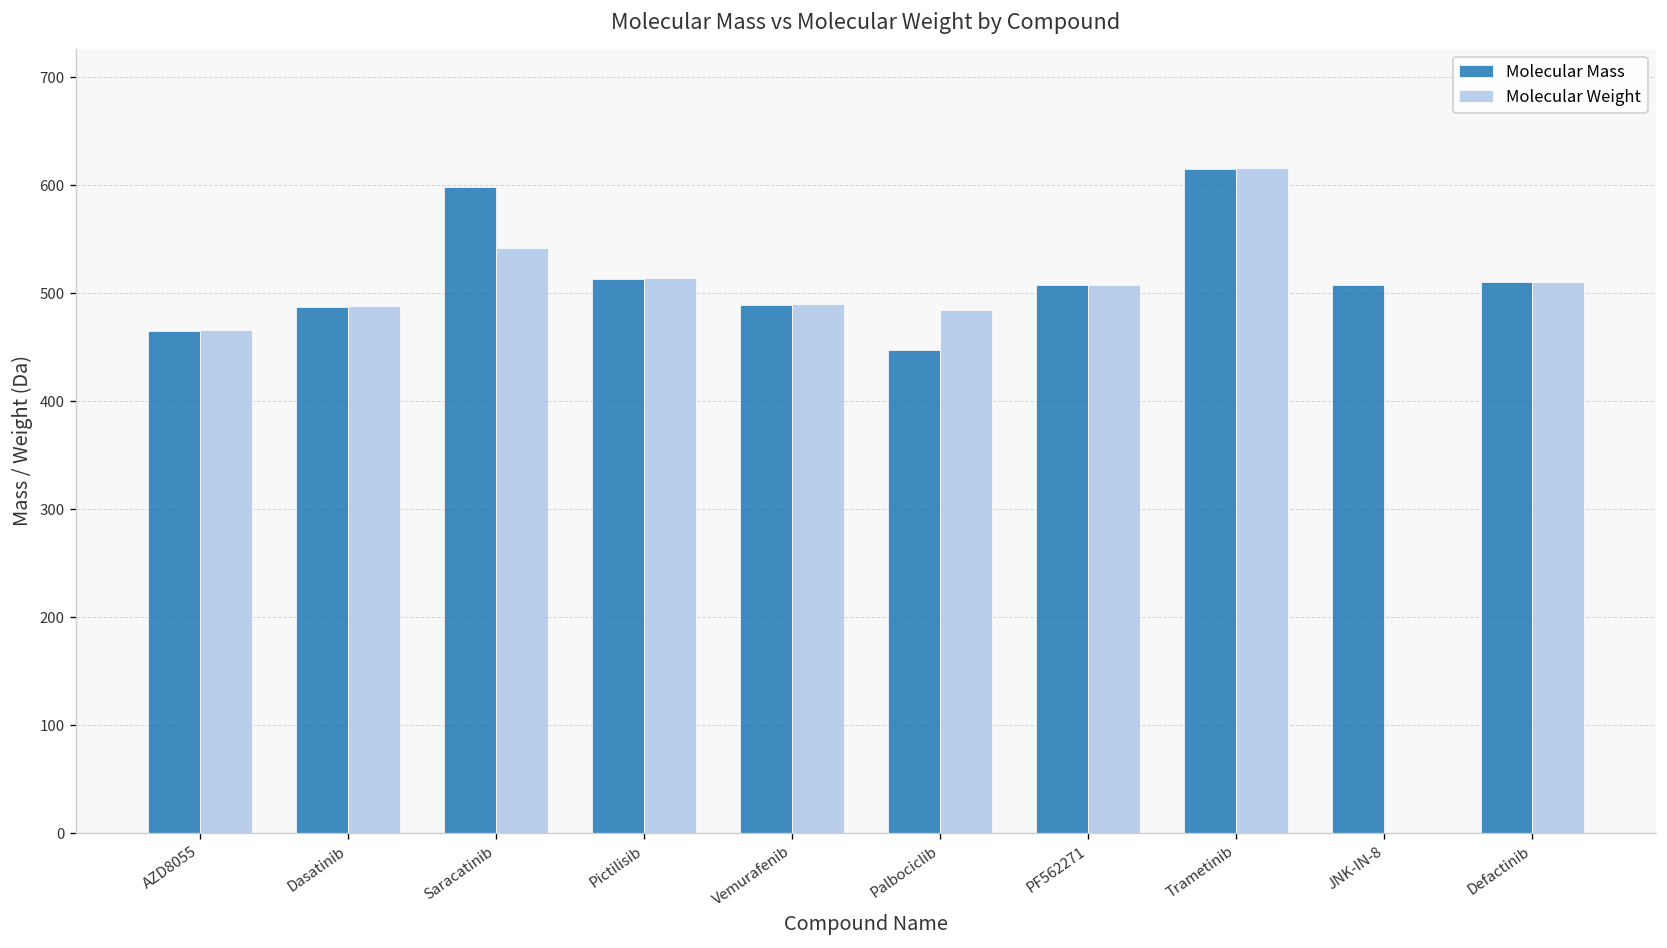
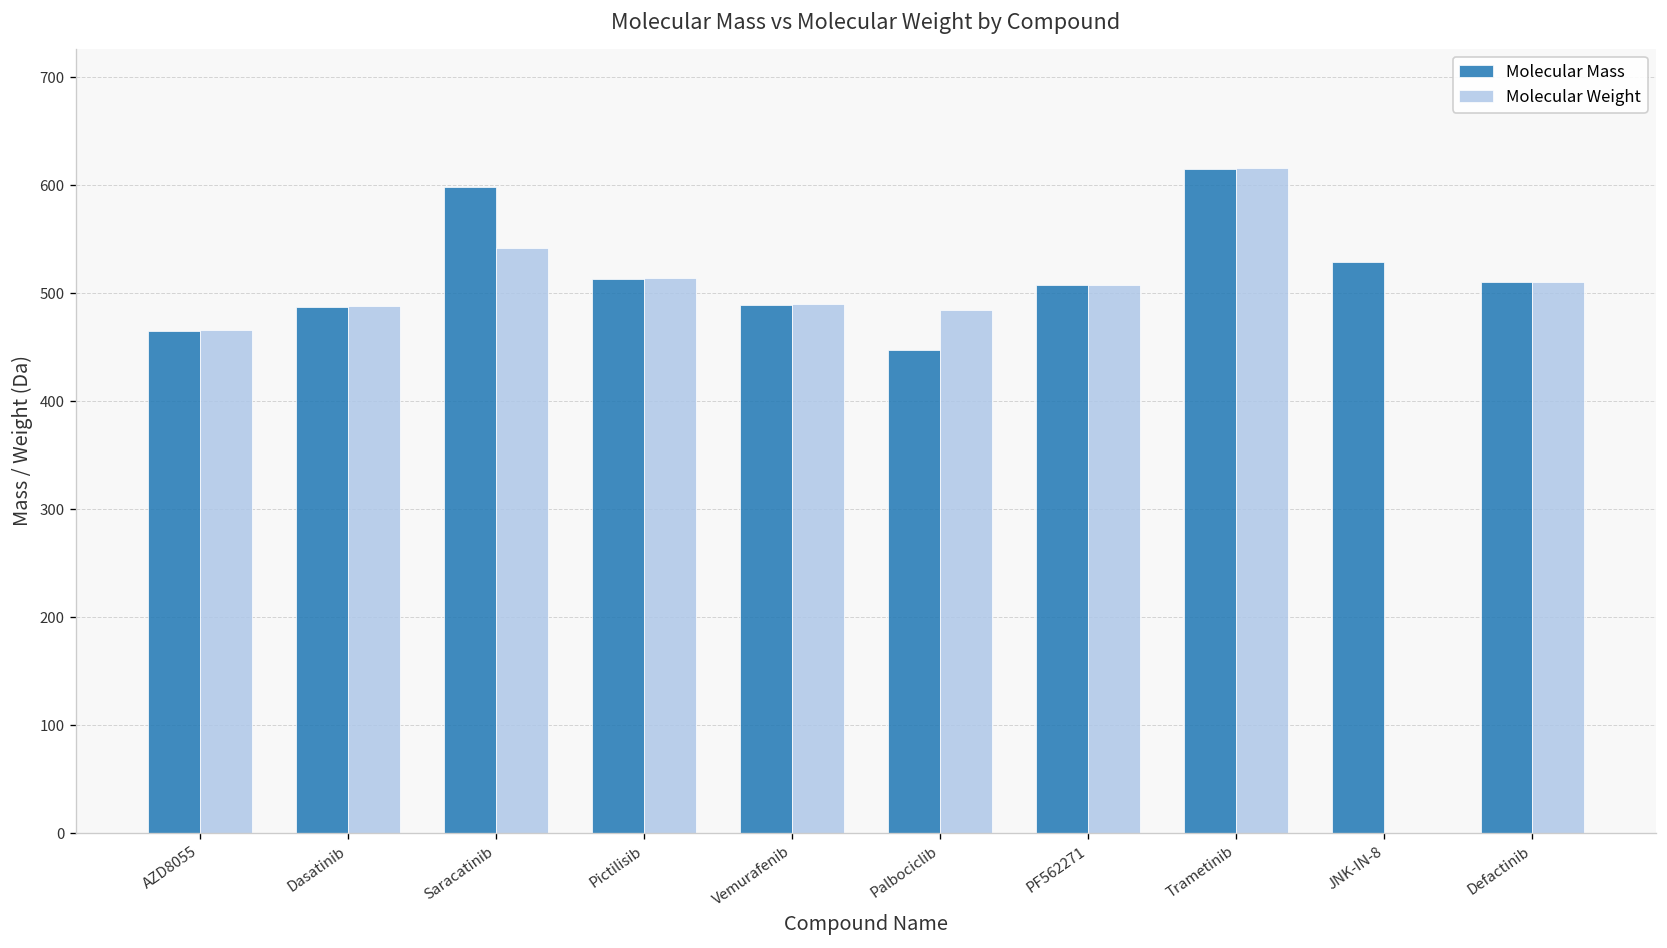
  {
    "Molecular Mass": {
      "AZD8055": 470,
      "Dasatinib": 490,
      "Saracatinib": 600,
      "Pictilisib": 510,
      "Vemurafenib": 490,
      "Palbociclib": 450,
      "PF562271": 510,
      "Trametinib": 620,
-     "JNK-IN-8": 510,
+     "JNK-IN-8": 530,
      "Defactinib": 510
    }
  }
